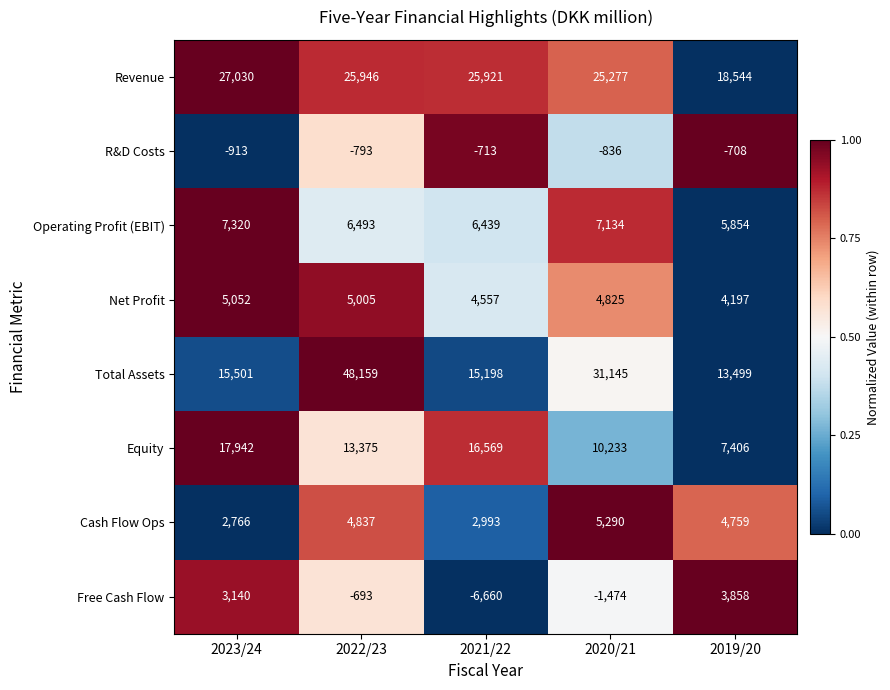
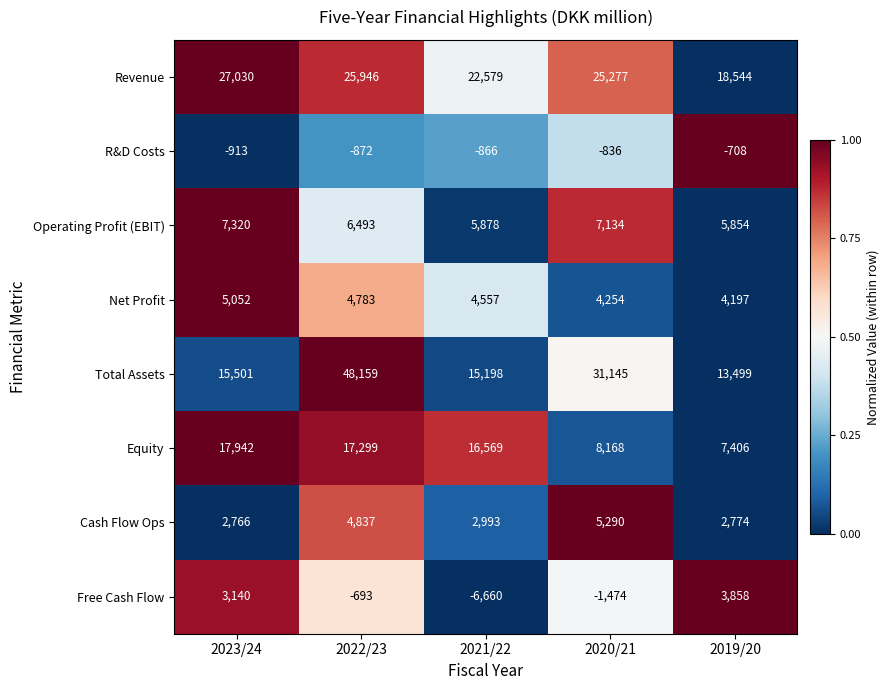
  {
    "Revenue": {
      "2023/24": "27,030",
      "2022/23": "25,946",
-     "2021/22": "25,921",
+     "2021/22": "22,579",
      "2020/21": "25,277",
      "2019/20": "18,544"
    },
    "R&D Costs": {
      "2023/24": "-913",
-     "2022/23": "-793",
-     "2021/22": "-713",
+     "2022/23": "-872",
+     "2021/22": "-866",
      "2020/21": "-836",
      "2019/20": "-708"
    },
    "Operating Profit (EBIT)": {
      "2023/24": "7,320",
      "2022/23": "6,493",
-     "2021/22": "6,439",
+     "2021/22": "5,878",
      "2020/21": "7,134",
      "2019/20": "5,854"
    },
    "Net Profit": {
      "2023/24": "5,052",
-     "2022/23": "5,005",
+     "2022/23": "4,783",
      "2021/22": "4,557",
-     "2020/21": "4,825",
+     "2020/21": "4,254",
      "2019/20": "4,197"
    },
    "Total Assets": {
      "2023/24": "15,501",
      "2022/23": "48,159",
      "2021/22": "15,198",
      "2020/21": "31,145",
      "2019/20": "13,499"
    },
    "Equity": {
      "2023/24": "17,942",
-     "2022/23": "13,375",
+     "2022/23": "17,299",
      "2021/22": "16,569",
-     "2020/21": "10,233",
+     "2020/21": "8,168",
      "2019/20": "7,406"
    },
    "Cash Flow Ops": {
      "2023/24": "2,766",
      "2022/23": "4,837",
      "2021/22": "2,993",
      "2020/21": "5,290",
-     "2019/20": "4,759"
+     "2019/20": "2,774"
    },
    "Free Cash Flow": {
      "2023/24": "3,140",
      "2022/23": "-693",
      "2021/22": "-6,660",
      "2020/21": "-1,474",
      "2019/20": "3,858"
    }
  }
